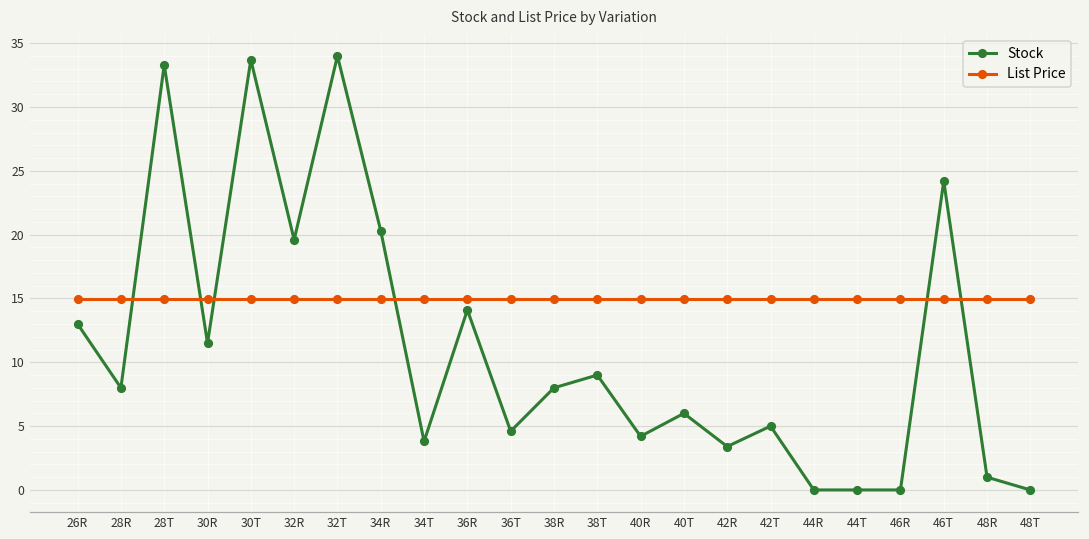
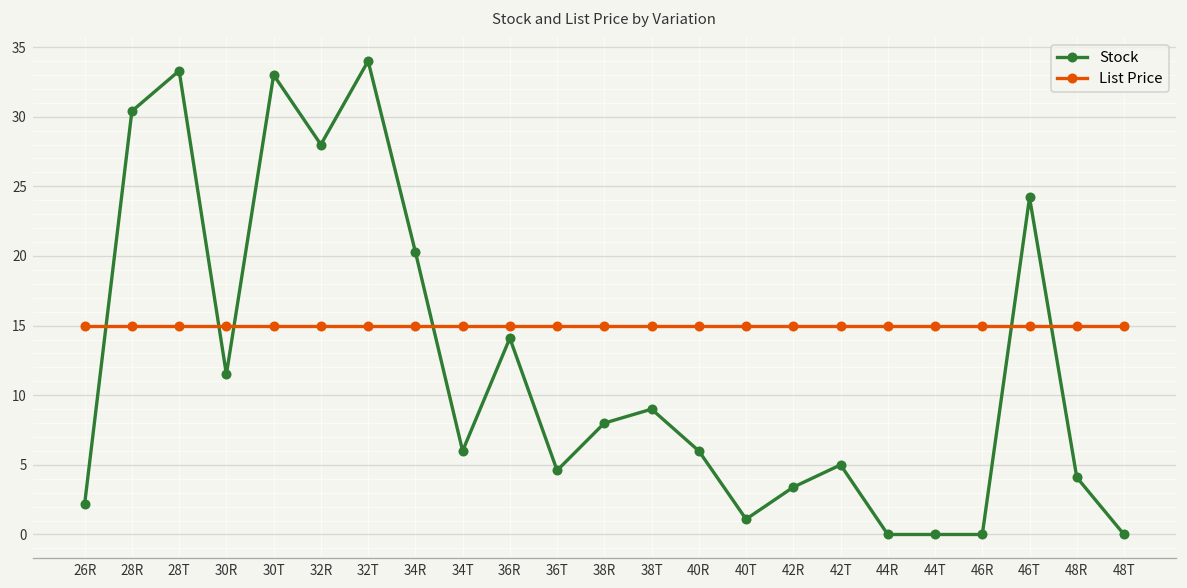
  {
    "Stock": {
-     "26R": 13.0,
-     "28R": 8.0,
+     "26R": 2.2,
+     "28R": 30.4,
      "28T": 33.3,
      "30R": 11.5,
-     "30T": 33.7,
-     "32R": 19.6,
+     "30T": 33.0,
+     "32R": 28.0,
      "32T": 34.0,
      "34R": 20.3,
-     "34T": 3.8,
+     "34T": 6.0,
      "36R": 14.1,
      "36T": 4.6,
      "38R": 8.0,
      "38T": 9.0,
-     "40R": 4.2,
-     "40T": 6.0,
+     "40R": 6.0,
+     "40T": 1.1,
      "42R": 3.4,
      "42T": 5.0,
      "44R": 0.0,
      "44T": 0.0,
      "46R": 0.0,
      "46T": 24.2,
-     "48R": 1.0,
+     "48R": 4.1,
      "48T": 0.0
    },
    "List Price": {
      "26R": 15.0,
      "28R": 15.0,
      "28T": 15.0,
      "30R": 15.0,
      "30T": 15.0,
      "32R": 15.0,
      "32T": 15.0,
      "34R": 15.0,
      "34T": 15.0,
      "36R": 15.0,
      "36T": 15.0,
      "38R": 15.0,
      "38T": 15.0,
      "40R": 15.0,
      "40T": 15.0,
      "42R": 15.0,
      "42T": 15.0,
      "44R": 15.0,
      "44T": 15.0,
      "46R": 15.0,
      "46T": 15.0,
      "48R": 15.0,
      "48T": 15.0
    }
  }
